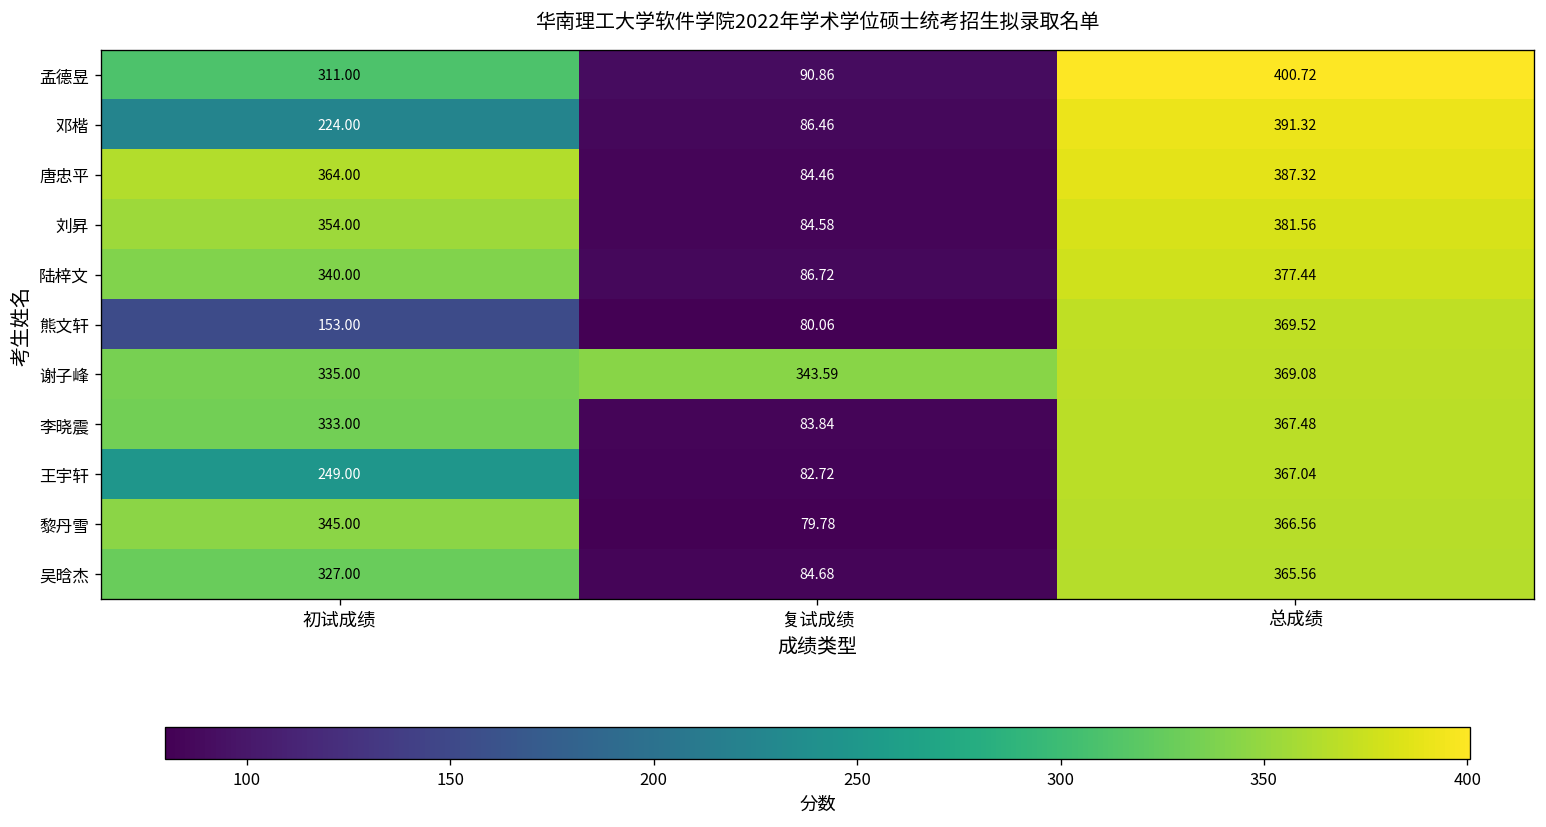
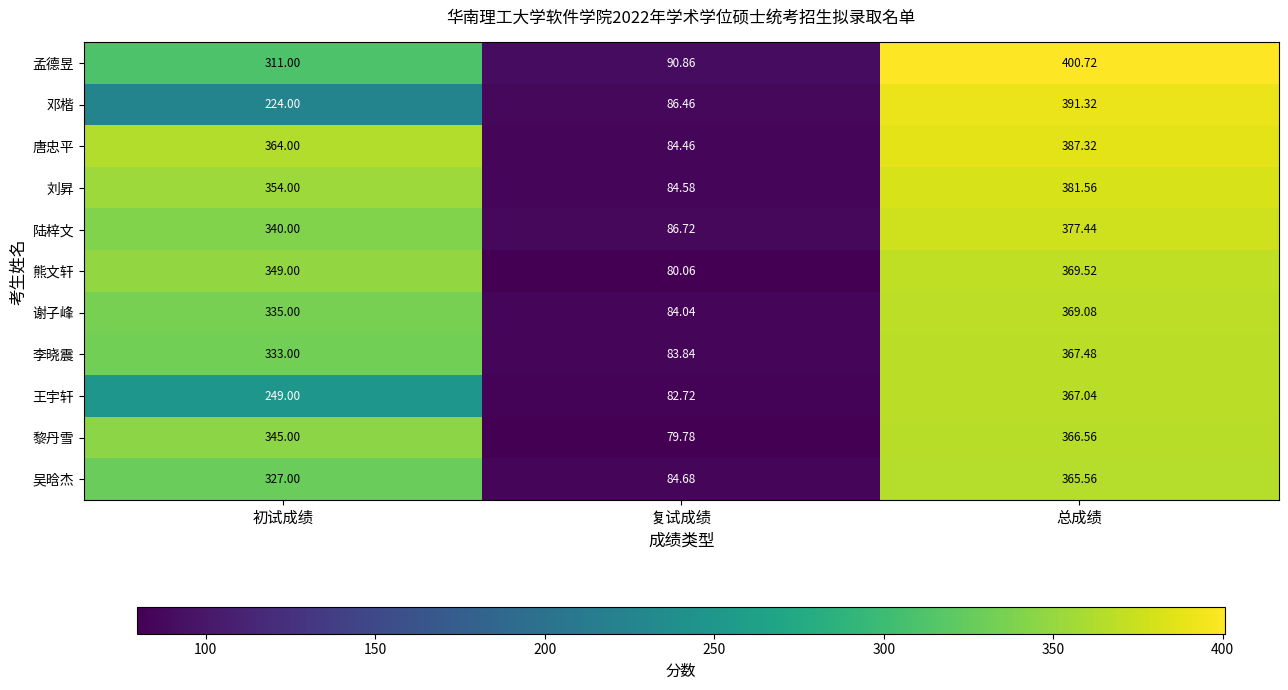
  {
    "孟德昱": {
      "初试成绩": 311.00,
      "复试成绩": 90.86,
      "总成绩": 400.72
    },
    "邓楷": {
      "初试成绩": 224.00,
      "复试成绩": 86.46,
      "总成绩": 391.32
    },
    "唐忠平": {
      "初试成绩": 364.00,
      "复试成绩": 84.46,
      "总成绩": 387.32
    },
    "刘昇": {
      "初试成绩": 354.00,
      "复试成绩": 84.58,
      "总成绩": 381.56
    },
    "陆梓文": {
      "初试成绩": 340.00,
      "复试成绩": 86.72,
      "总成绩": 377.44
    },
    "熊文轩": {
-     "初试成绩": 153.00,
+     "初试成绩": 349.00,
      "复试成绩": 80.06,
      "总成绩": 369.52
    },
    "谢子峰": {
      "初试成绩": 335.00,
-     "复试成绩": 343.59,
+     "复试成绩": 84.04,
      "总成绩": 369.08
    },
    "李晓震": {
      "初试成绩": 333.00,
      "复试成绩": 83.84,
      "总成绩": 367.48
    },
    "王宇轩": {
      "初试成绩": 249.00,
      "复试成绩": 82.72,
      "总成绩": 367.04
    },
    "黎丹雪": {
      "初试成绩": 345.00,
      "复试成绩": 79.78,
      "总成绩": 366.56
    },
    "吴晗杰": {
      "初试成绩": 327.00,
      "复试成绩": 84.68,
      "总成绩": 365.56
    }
  }
